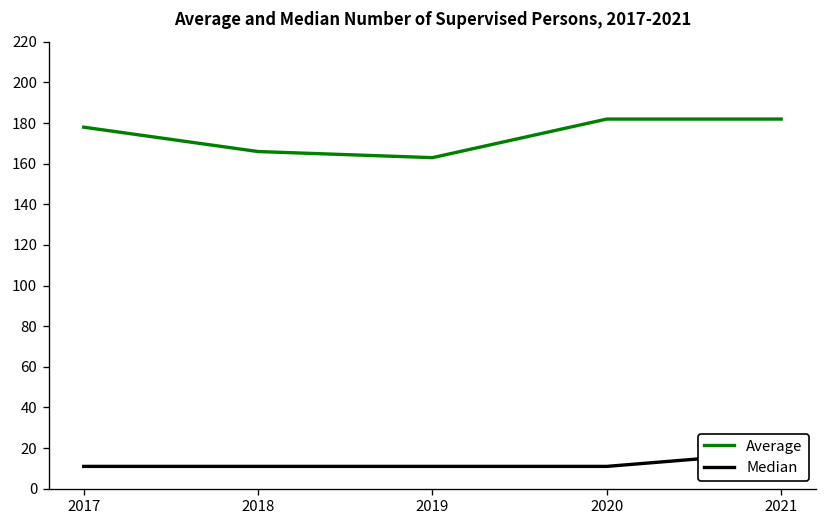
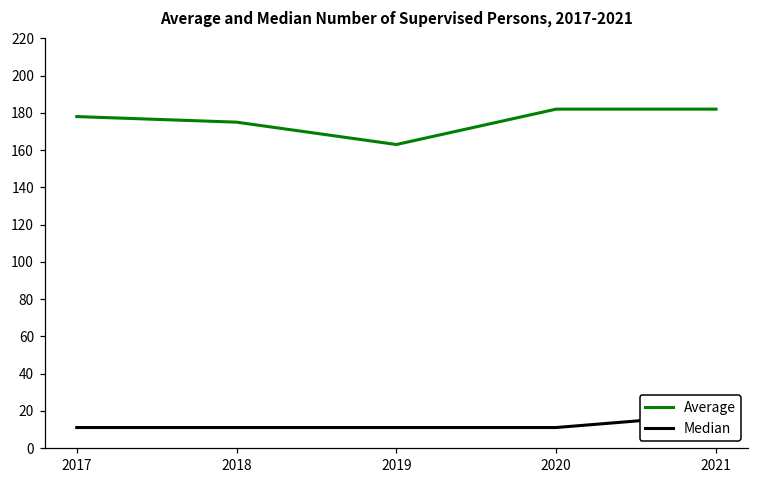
  {
    "Average": {
      "2017": 178,
-     "2018": 166,
+     "2018": 175,
      "2019": 163,
      "2020": 182,
      "2021": 182
    },
    "Median": {
      "2017": 11,
      "2018": 11,
      "2019": 11,
      "2020": 11
    }
  }
